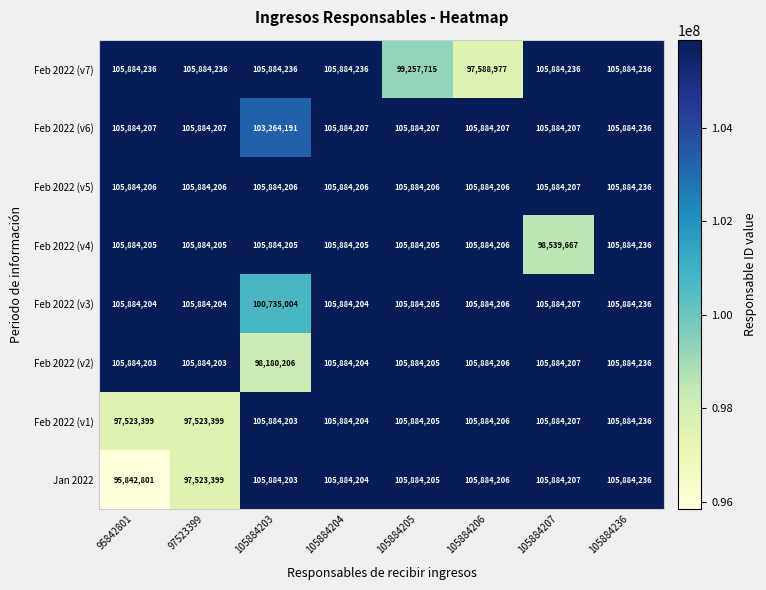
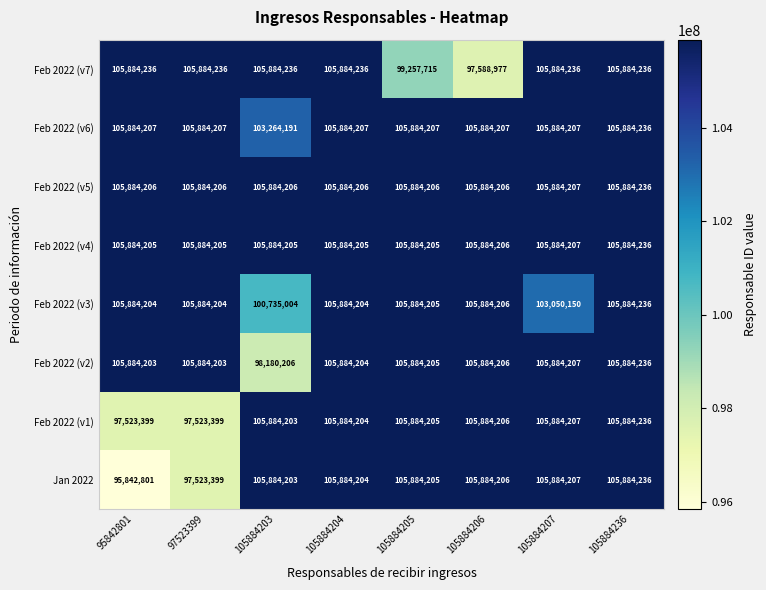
  {
    "Feb 2022 (v7)": {
      "95842801": "105,884,236",
      "97523399": "105,884,236",
      "105884203": "105,884,236",
      "105884204": "105,884,236",
      "105884205": "99,257,715",
      "105884206": "97,588,977",
      "105884207": "105,884,236",
      "105884236": "105,884,236"
    },
    "Feb 2022 (v6)": {
      "95842801": "105,884,207",
      "97523399": "105,884,207",
      "105884203": "103,264,191",
      "105884204": "105,884,207",
      "105884205": "105,884,207",
      "105884206": "105,884,207",
      "105884207": "105,884,207",
      "105884236": "105,884,236"
    },
    "Feb 2022 (v5)": {
      "95842801": "105,884,206",
      "97523399": "105,884,206",
      "105884203": "105,884,206",
      "105884204": "105,884,206",
      "105884205": "105,884,206",
      "105884206": "105,884,206",
      "105884207": "105,884,207",
      "105884236": "105,884,236"
    },
    "Feb 2022 (v4)": {
      "95842801": "105,884,205",
      "97523399": "105,884,205",
      "105884203": "105,884,205",
      "105884204": "105,884,205",
      "105884205": "105,884,205",
      "105884206": "105,884,206",
-     "105884207": "98,539,667",
+     "105884207": "105,884,207",
      "105884236": "105,884,236"
    },
    "Feb 2022 (v3)": {
      "95842801": "105,884,204",
      "97523399": "105,884,204",
      "105884203": "100,735,004",
      "105884204": "105,884,204",
      "105884205": "105,884,205",
      "105884206": "105,884,206",
-     "105884207": "105,884,207",
+     "105884207": "103,050,150",
      "105884236": "105,884,236"
    },
    "Feb 2022 (v2)": {
      "95842801": "105,884,203",
      "97523399": "105,884,203",
      "105884203": "98,180,206",
      "105884204": "105,884,204",
      "105884205": "105,884,205",
      "105884206": "105,884,206",
      "105884207": "105,884,207",
      "105884236": "105,884,236"
    },
    "Feb 2022 (v1)": {
      "95842801": "97,523,399",
      "97523399": "97,523,399",
      "105884203": "105,884,203",
      "105884204": "105,884,204",
      "105884205": "105,884,205",
      "105884206": "105,884,206",
      "105884207": "105,884,207",
      "105884236": "105,884,236"
    },
    "Jan 2022": {
      "95842801": "95,842,801",
      "97523399": "97,523,399",
      "105884203": "105,884,203",
      "105884204": "105,884,204",
      "105884205": "105,884,205",
      "105884206": "105,884,206",
      "105884207": "105,884,207",
      "105884236": "105,884,236"
    }
  }
